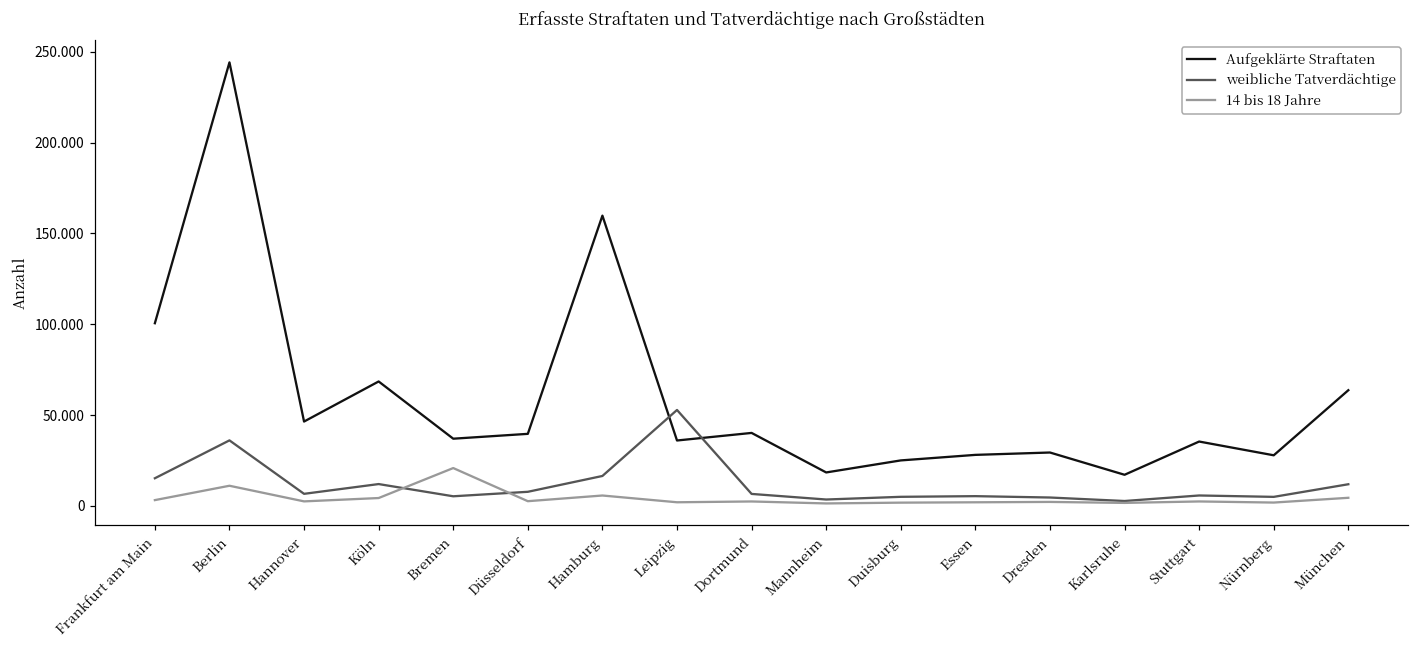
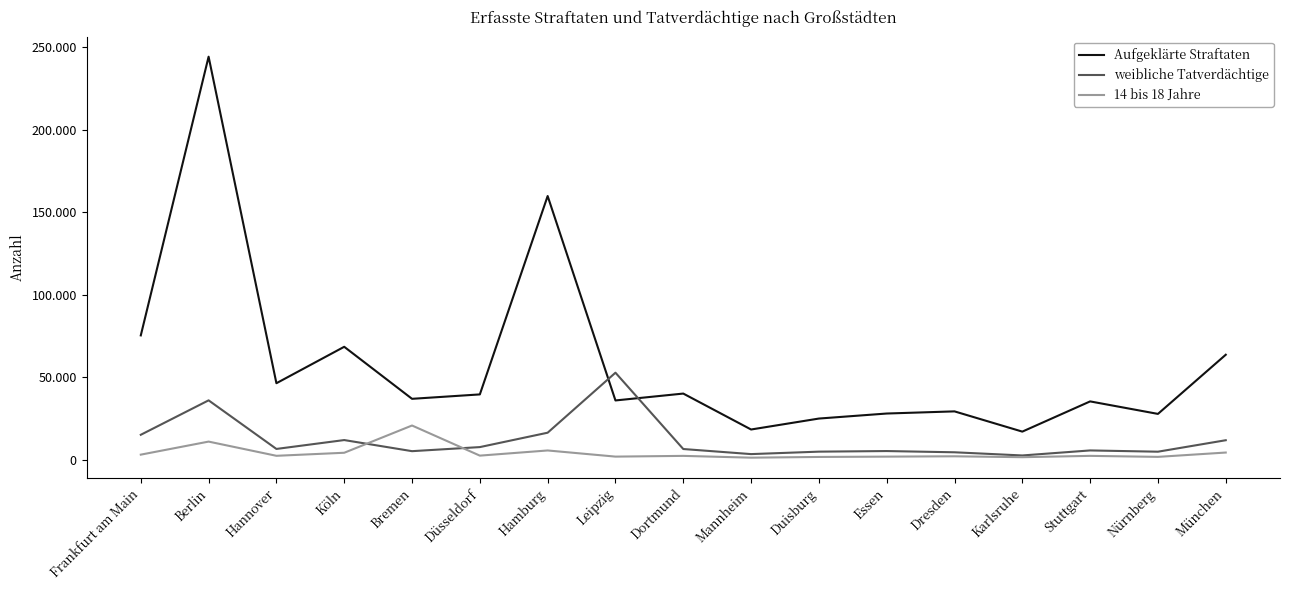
  {
    "Aufgeklärte Straftaten": {
-     "Frankfurt am Main": 101,
+     "Frankfurt am Main": 75,
      "Berlin": 244,
      "Hannover": 46,
      "Köln": 68,
      "Bremen": 37,
      "Düsseldorf": 40,
      "Hamburg": 160,
      "Leipzig": 36,
      "Dortmund": 40,
      "Mannheim": 18,
      "Duisburg": 25,
      "Essen": 28,
      "Dresden": 29,
      "Karlsruhe": 17,
      "Stuttgart": 35,
      "Nürnberg": 28,
      "München": 64
    },
    "weibliche Tatverdächtige": {
      "Frankfurt am Main": 15,
      "Berlin": 36,
      "Hannover": 7,
      "Köln": 12,
      "Bremen": 5,
      "Düsseldorf": 8,
      "Hamburg": 16,
      "Leipzig": 53,
      "Dortmund": 7,
      "Mannheim": 3,
      "Duisburg": 5,
      "Essen": 5,
      "Dresden": 5,
      "Stuttgart": 6,
      "Nürnberg": 5,
      "München": 12
    },
    "14 bis 18 Jahre": {
      "Frankfurt am Main": 3,
      "Berlin": 11,
      "Hannover": 2,
      "Köln": 4,
      "Bremen": 21,
      "Düsseldorf": 3,
      "Hamburg": 6,
      "Leipzig": 2,
      "Dortmund": 2,
      "Mannheim": 1,
      "Duisburg": 2,
      "Essen": 2,
      "Dresden": 2,
      "Stuttgart": 2,
      "Nürnberg": 2,
      "München": 4
    }
  }
